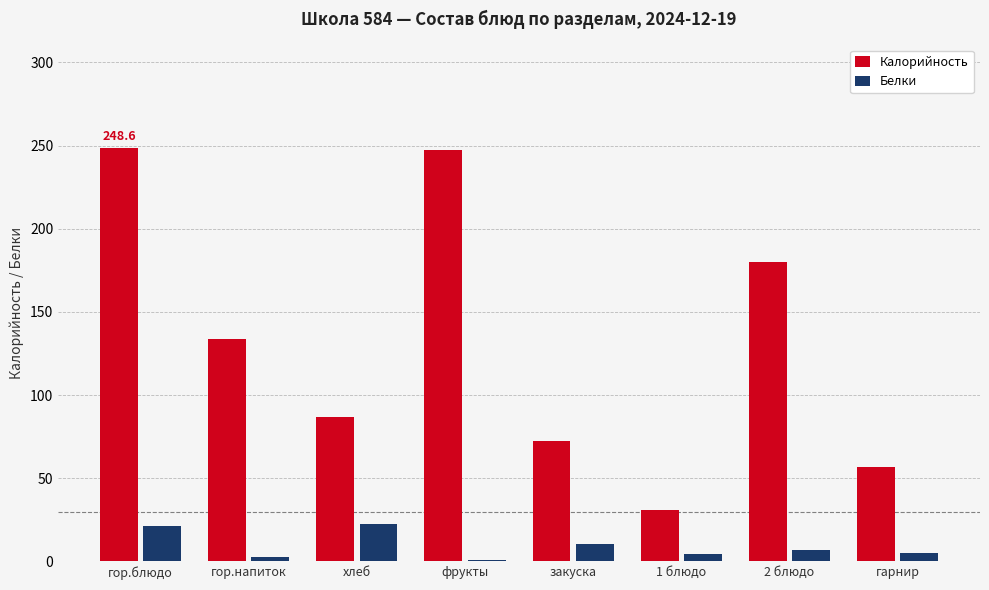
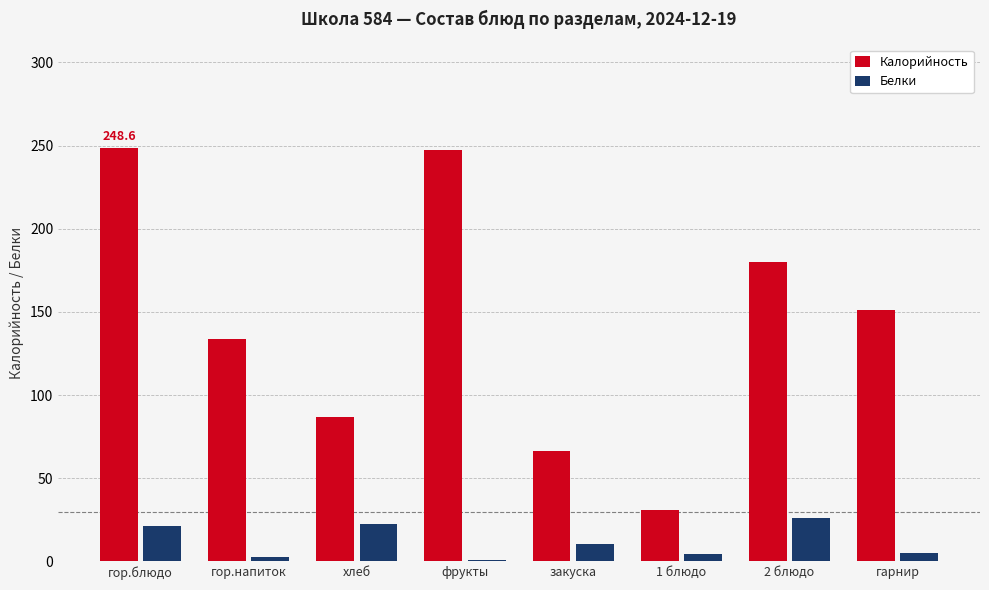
  {
    "Калорийность": {
      "гор.напиток": 134,
      "хлеб": 87,
      "фрукты": 247,
-     "закуска": 72,
+     "закуска": 67,
      "1 блюдо": 31,
      "2 блюдо": 180,
-     "гарнир": 57
+     "гарнир": 151
    },
    "Белки": {
      "гор.блюдо": 21,
      "гор.напиток": 3,
      "хлеб": 23,
      "закуска": 10,
      "1 блюдо": 5,
-     "2 блюдо": 7,
+     "2 блюдо": 26,
      "гарнир": 5
    }
  }
